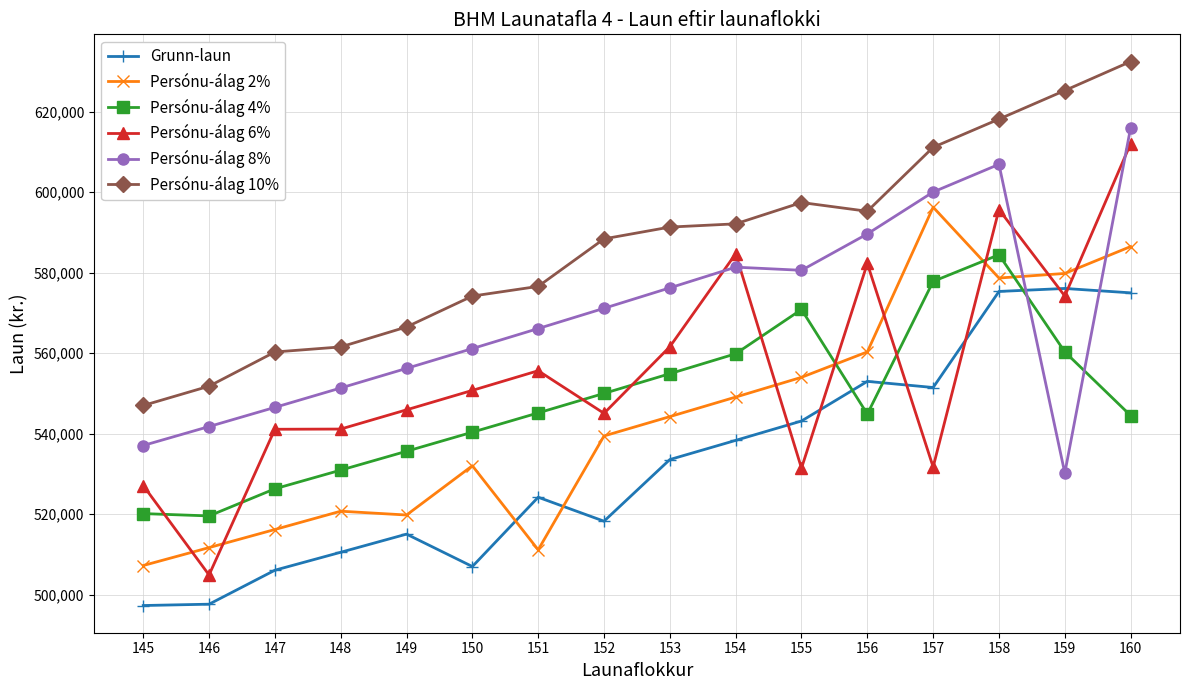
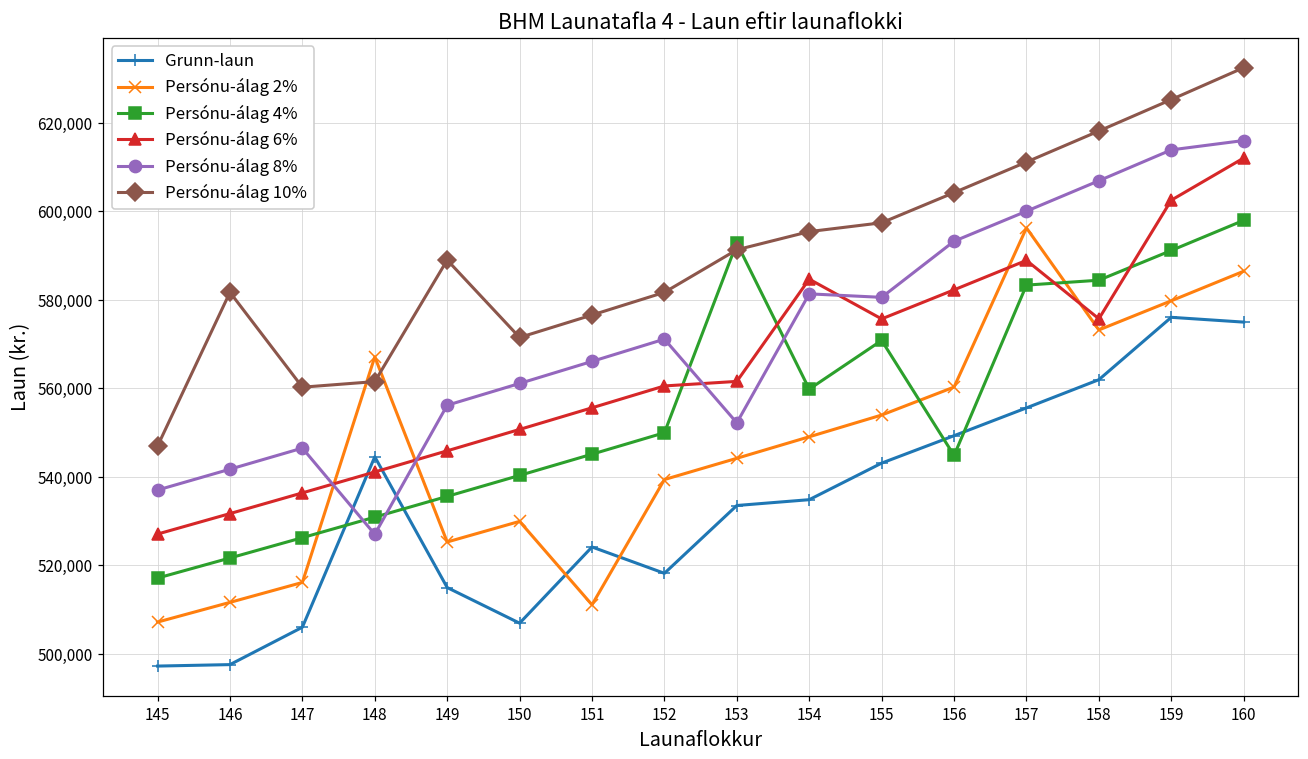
  {
    "Grunn-laun": {
      "145": "497,000",
      "146": "498,000",
      "147": "506,000",
-     "148": "511,000",
+     "148": "545,000",
      "149": "515,000",
      "150": "507,000",
      "151": "524,000",
      "152": "518,000",
      "153": "534,000",
-     "154": "538,000",
+     "154": "535,000",
      "155": "543,000",
-     "156": "553,000",
-     "157": "551,000",
-     "158": "575,000",
+     "156": "549,000",
+     "157": "556,000",
+     "158": "562,000",
      "159": "576,000",
      "160": "575,000"
    },
    "Persónu-álag 2%": {
      "145": "507,000",
      "146": "512,000",
      "147": "516,000",
-     "148": "521,000",
-     "149": "520,000",
-     "150": "532,000",
+     "148": "567,000",
+     "149": "525,000",
+     "150": "530,000",
      "151": "511,000",
      "152": "539,000",
      "153": "544,000",
      "154": "549,000",
      "155": "554,000",
      "156": "560,000",
      "157": "596,000",
-     "158": "579,000",
+     "158": "573,000",
      "159": "580,000",
      "160": "587,000"
    },
    "Persónu-álag 4%": {
-     "145": "520,000",
-     "146": "520,000",
+     "145": "517,000",
+     "146": "522,000",
      "147": "526,000",
      "148": "531,000",
      "149": "536,000",
      "150": "540,000",
      "151": "545,000",
      "152": "550,000",
-     "153": "555,000",
+     "153": "593,000",
      "154": "560,000",
      "155": "571,000",
      "156": "545,000",
-     "157": "578,000",
+     "157": "583,000",
      "158": "584,000",
-     "159": "560,000",
-     "160": "544,000"
+     "159": "591,000",
+     "160": "598,000"
    },
    "Persónu-álag 6%": {
      "145": "527,000",
-     "146": "505,000",
-     "147": "541,000",
+     "146": "532,000",
+     "147": "536,000",
      "148": "541,000",
      "149": "546,000",
      "150": "551,000",
      "151": "556,000",
-     "152": "545,000",
+     "152": "561,000",
      "153": "562,000",
      "154": "585,000",
-     "155": "531,000",
+     "155": "576,000",
      "156": "582,000",
-     "157": "532,000",
-     "158": "596,000",
-     "159": "574,000",
+     "157": "589,000",
+     "158": "576,000",
+     "159": "603,000",
      "160": "612,000"
    },
    "Persónu-álag 8%": {
      "145": "537,000",
      "146": "542,000",
      "147": "547,000",
-     "148": "551,000",
+     "148": "527,000",
      "149": "556,000",
      "150": "561,000",
      "151": "566,000",
      "152": "571,000",
-     "153": "576,000",
+     "153": "552,000",
      "154": "581,000",
      "155": "581,000",
-     "156": "590,000",
+     "156": "593,000",
      "157": "600,000",
      "158": "607,000",
-     "159": "530,000",
+     "159": "614,000",
      "160": "616,000"
    },
    "Persónu-álag 10%": {
      "145": "547,000",
-     "146": "552,000",
+     "146": "582,000",
      "147": "560,000",
      "148": "562,000",
-     "149": "567,000",
-     "150": "574,000",
+     "149": "589,000",
+     "150": "572,000",
      "151": "577,000",
-     "152": "588,000",
+     "152": "582,000",
      "153": "591,000",
-     "154": "592,000",
+     "154": "595,000",
      "155": "597,000",
-     "156": "595,000",
+     "156": "604,000",
      "157": "611,000",
      "158": "618,000",
      "159": "625,000",
      "160": "633,000"
    }
  }
